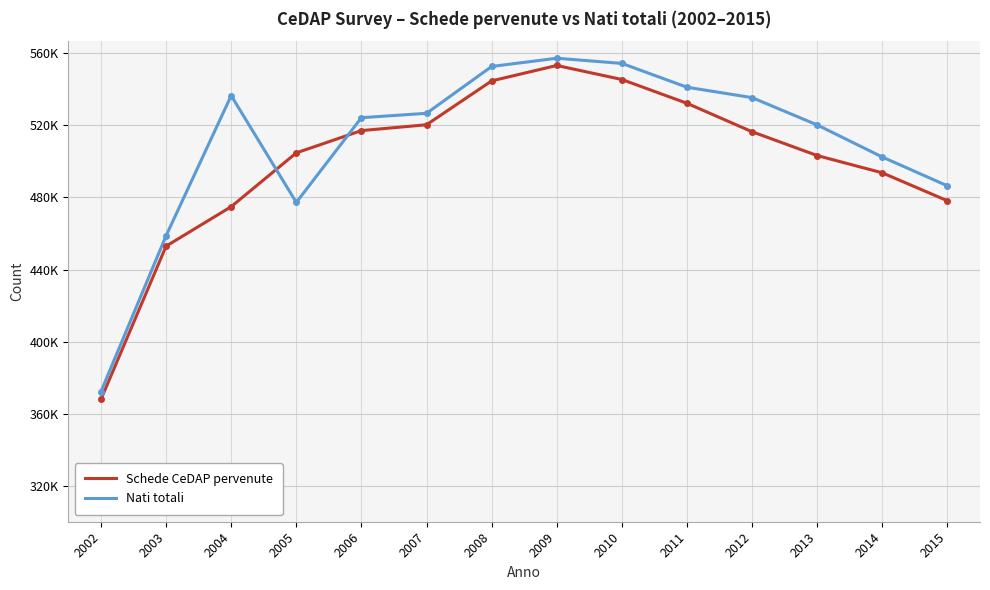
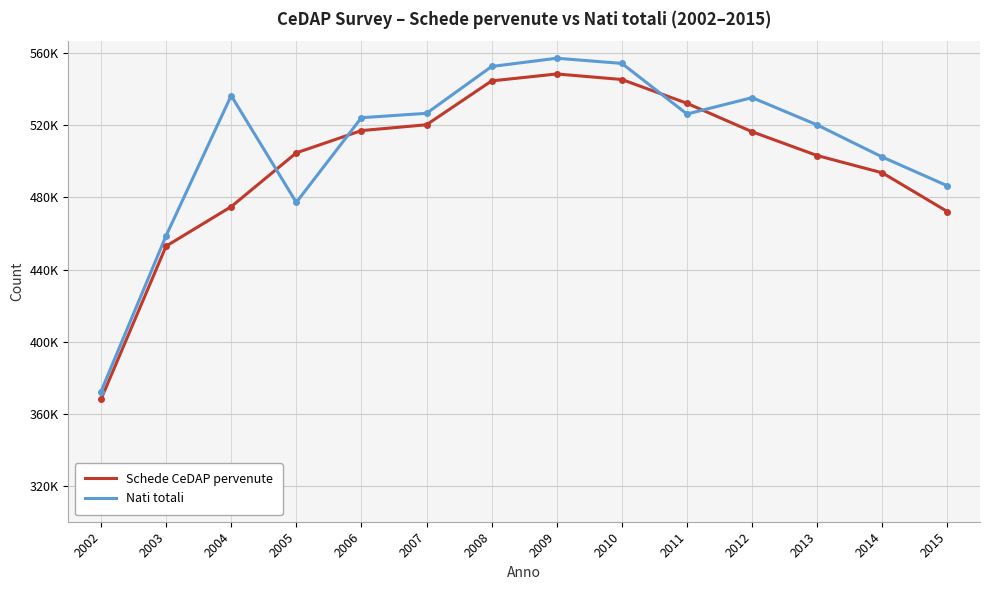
  {
    "Schede CeDAP pervenute": {
      "2002": 368000,
      "2003": 453000,
      "2004": 475000,
      "2005": 505000,
      "2006": 517000,
      "2007": 520000,
      "2008": 545000,
-     "2009": 553000,
+     "2009": 549000,
      "2010": 545000,
      "2011": 532000,
      "2012": 516000,
      "2013": 503000,
      "2014": 494000,
-     "2015": 478000
+     "2015": 472000
    },
    "Nati totali": {
      "2002": 372000,
      "2003": 459000,
      "2004": 537000,
      "2005": 477000,
      "2006": 524000,
      "2007": 527000,
      "2008": 553000,
      "2009": 557000,
      "2010": 554000,
-     "2011": 541000,
+     "2011": 526000,
      "2012": 535000,
      "2013": 520000,
      "2014": 502000,
      "2015": 486000
    }
  }
